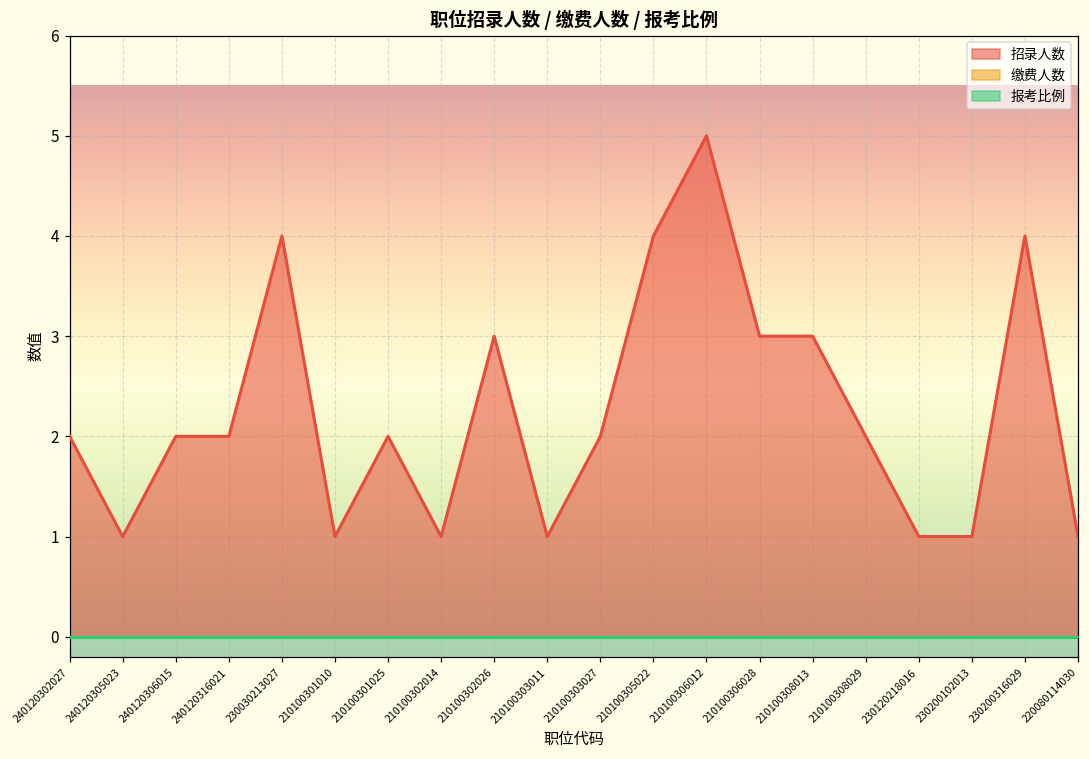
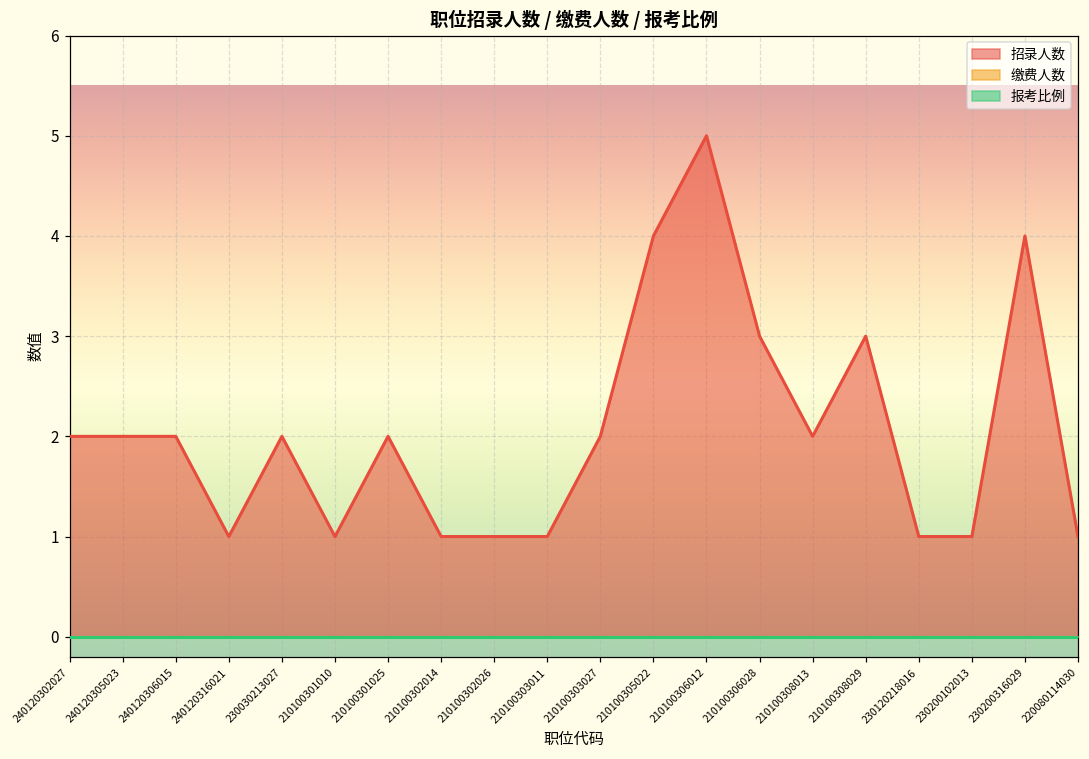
  {
    "招录人数": {
      "240120302027": 2,
-     "240120305023": 1,
+     "240120305023": 2,
      "240120306015": 2,
-     "240120316021": 2,
-     "230030213027": 4,
+     "240120316021": 1,
+     "230030213027": 2,
      "210100301010": 1,
      "210100301025": 2,
      "210100302014": 1,
-     "210100302026": 3,
+     "210100302026": 1,
      "210100303011": 1,
      "210100303027": 2,
      "210100305022": 4,
      "210100306012": 5,
      "210100306028": 3,
-     "210100308013": 3,
-     "210100308029": 2,
+     "210100308013": 2,
+     "210100308029": 3,
      "230120218016": 1,
      "230200102013": 1,
      "230200316029": 4,
      "220080114030": 1
    },
    "报考比例": {
      "240120302027": 0,
      "240120305023": 0,
      "240120306015": 0,
      "240120316021": 0,
      "230030213027": 0,
      "210100301010": 0,
      "210100301025": 0,
      "210100302014": 0,
      "210100302026": 0,
      "210100303011": 0,
      "210100303027": 0,
      "210100305022": 0,
      "210100306012": 0,
      "210100306028": 0,
      "210100308013": 0,
      "210100308029": 0,
      "230120218016": 0,
      "230200102013": 0,
      "230200316029": 0,
      "220080114030": 0
    }
  }
